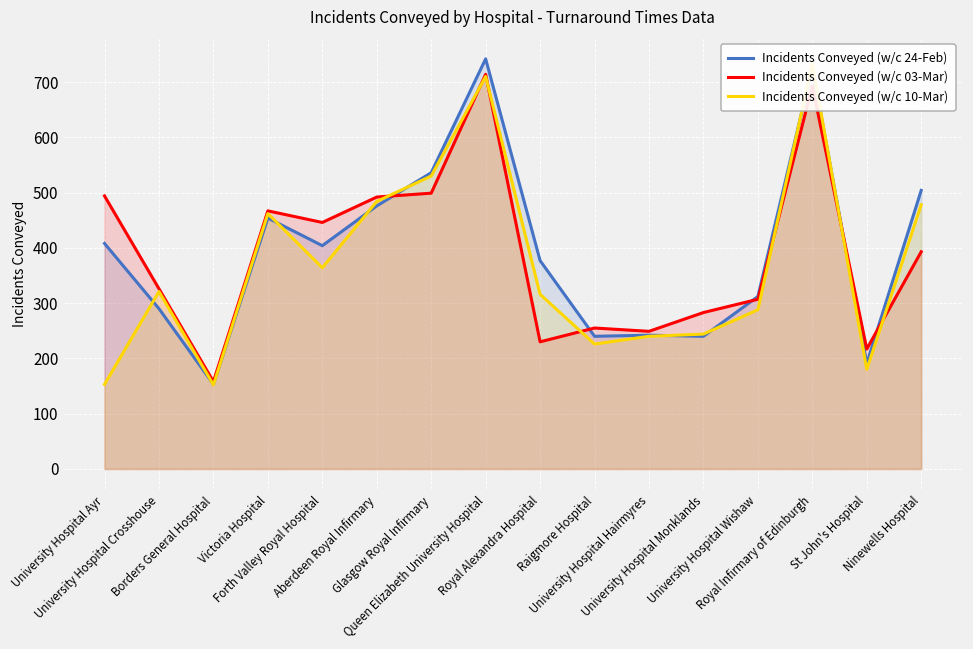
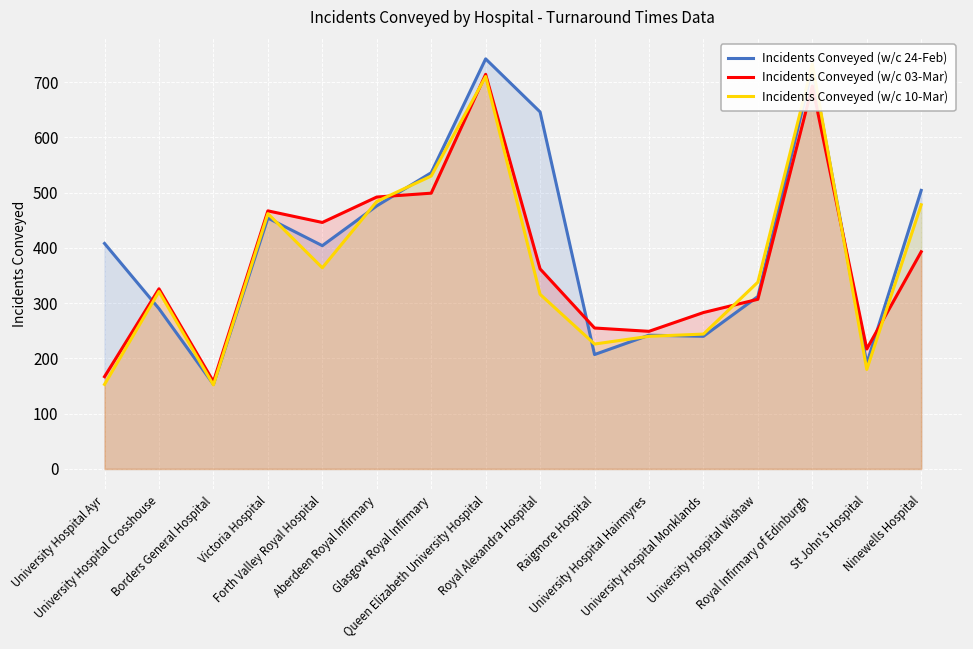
  {
    "Incidents Conveyed (w/c 24-Feb)": {
      "University Hospital Ayr": 410,
      "University Hospital Crosshouse": 290,
      "Victoria Hospital": 450,
      "Forth Valley Royal Hospital": 400,
      "Aberdeen Royal Infirmary": 480,
      "Glasgow Royal Infirmary": 540,
      "Queen Elizabeth University Hospital": 740,
-     "Royal Alexandra Hospital": 380,
-     "Raigmore Hospital": 240,
+     "Royal Alexandra Hospital": 650,
+     "Raigmore Hospital": 210,
      "St John's Hospital": 190,
      "Ninewells Hospital": 500
    },
    "Incidents Conveyed (w/c 03-Mar)": {
-     "University Hospital Ayr": 490,
+     "University Hospital Ayr": 170,
      "Forth Valley Royal Hospital": 450,
      "Aberdeen Royal Infirmary": 490,
      "Glasgow Royal Infirmary": 500,
-     "Royal Alexandra Hospital": 230,
+     "Royal Alexandra Hospital": 360,
      "Raigmore Hospital": 260,
      "University Hospital Hairmyres": 250,
      "University Hospital Monklands": 280,
      "St John's Hospital": 220,
      "Ninewells Hospital": 390
    },
    "Incidents Conveyed (w/c 10-Mar)": {
      "University Hospital Ayr": 150,
      "Forth Valley Royal Hospital": 360,
      "Aberdeen Royal Infirmary": 480,
      "Glasgow Royal Infirmary": 530,
      "Royal Alexandra Hospital": 320,
      "Raigmore Hospital": 230,
-     "University Hospital Wishaw": 290,
+     "University Hospital Wishaw": 340,
      "St John's Hospital": 180,
      "Ninewells Hospital": 480
    }
  }
